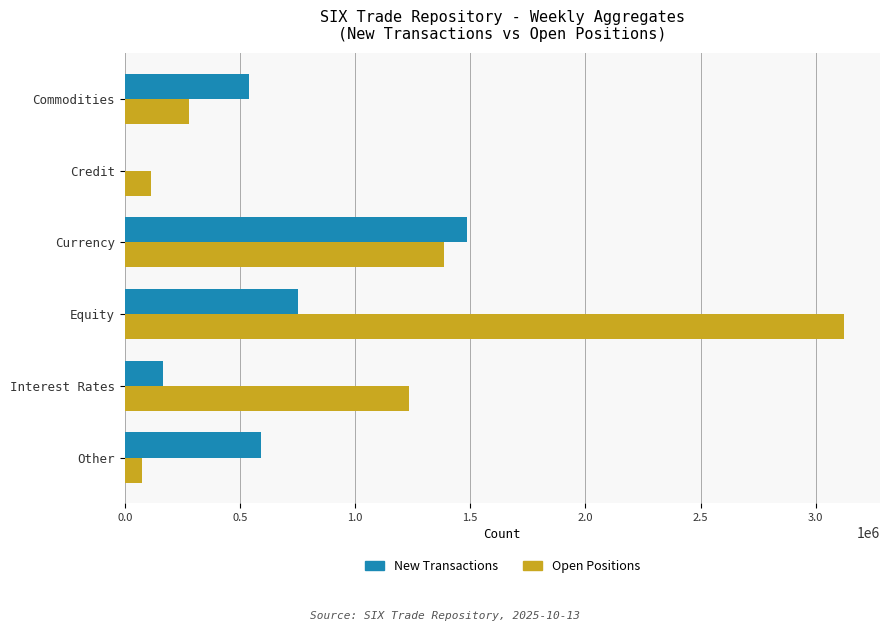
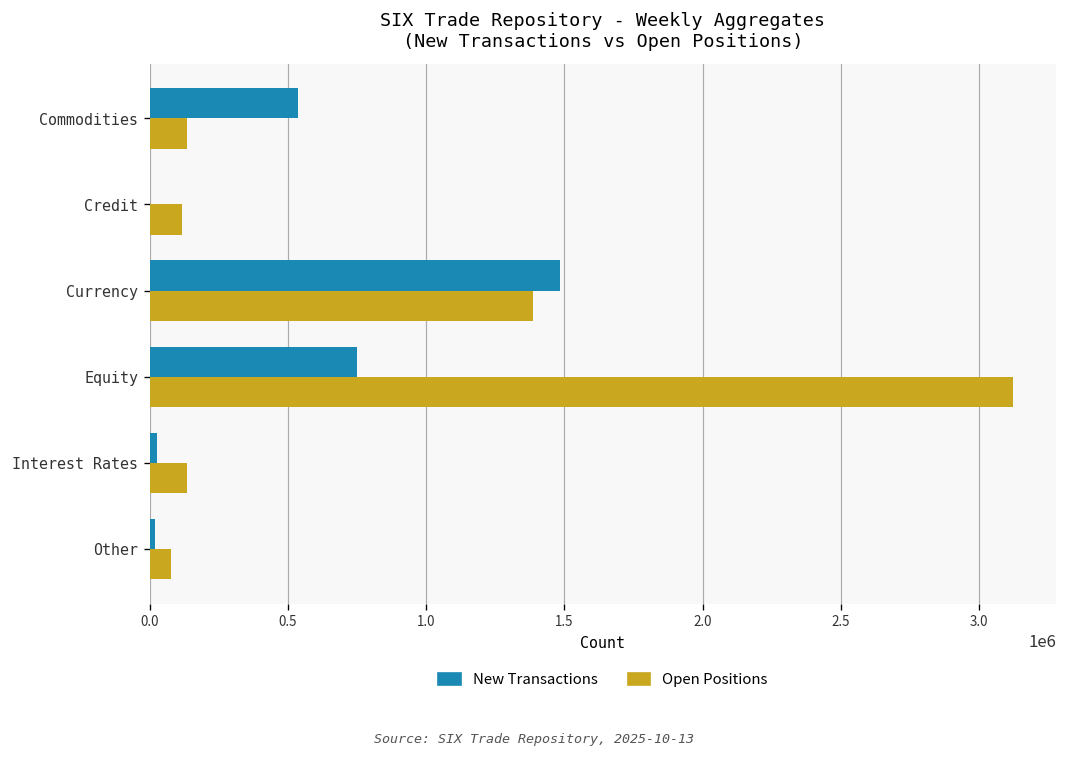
  {
    "New Transactions": {
      "Commodities": 540000,
      "Currency": 1480000,
      "Equity": 750000,
-     "Interest Rates": 170000,
-     "Other": 590000
+     "Interest Rates": 30000,
+     "Other": 20000
    },
    "Open Positions": {
-     "Commodities": 280000,
+     "Commodities": 140000,
      "Credit": 120000,
      "Currency": 1390000,
      "Equity": 3120000,
-     "Interest Rates": 1230000,
+     "Interest Rates": 140000,
      "Other": 80000
    }
  }
